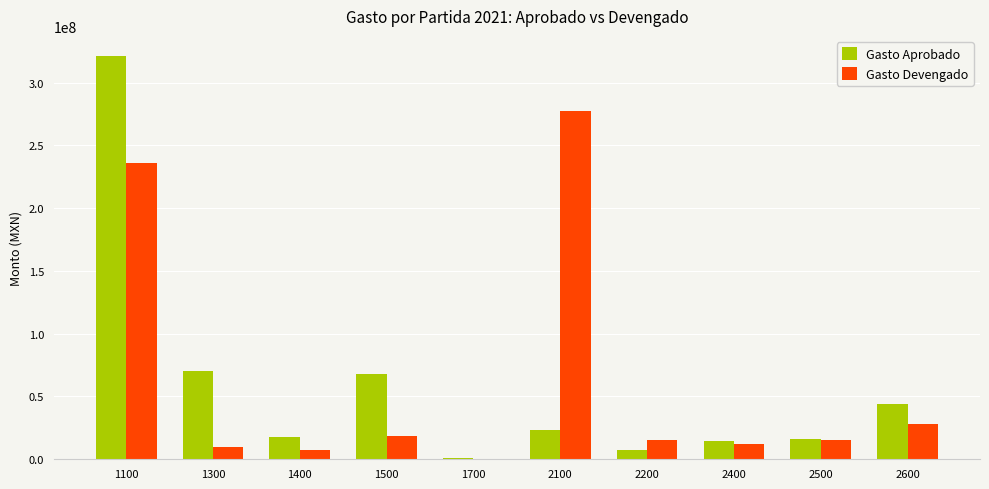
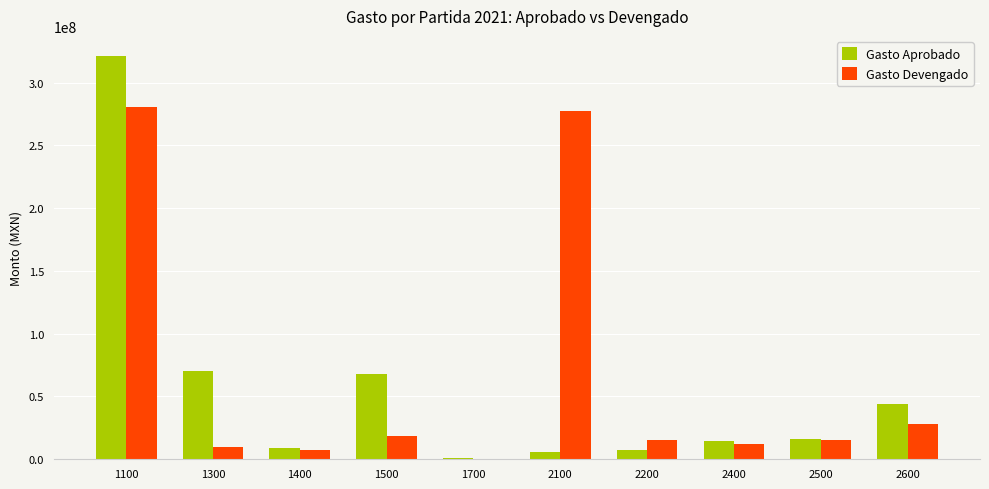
  {
    "Gasto Aprobado": {
      "1100": 321000000,
      "1300": 71000000,
-     "1400": 18000000,
+     "1400": 9000000,
      "1500": 68000000,
-     "2100": 23000000,
+     "2100": 6000000,
      "2200": 8000000,
      "2400": 15000000,
      "2500": 16000000,
      "2600": 44000000
    },
    "Gasto Devengado": {
-     "1100": 236000000,
+     "1100": 280000000,
      "1300": 10000000,
      "1400": 7000000,
      "1500": 18000000,
      "2100": 278000000,
      "2200": 16000000,
      "2400": 12000000,
      "2500": 16000000,
      "2600": 28000000
    }
  }
